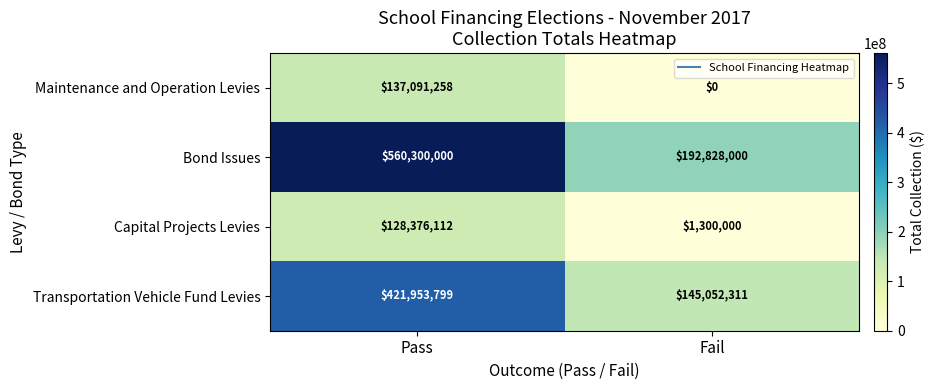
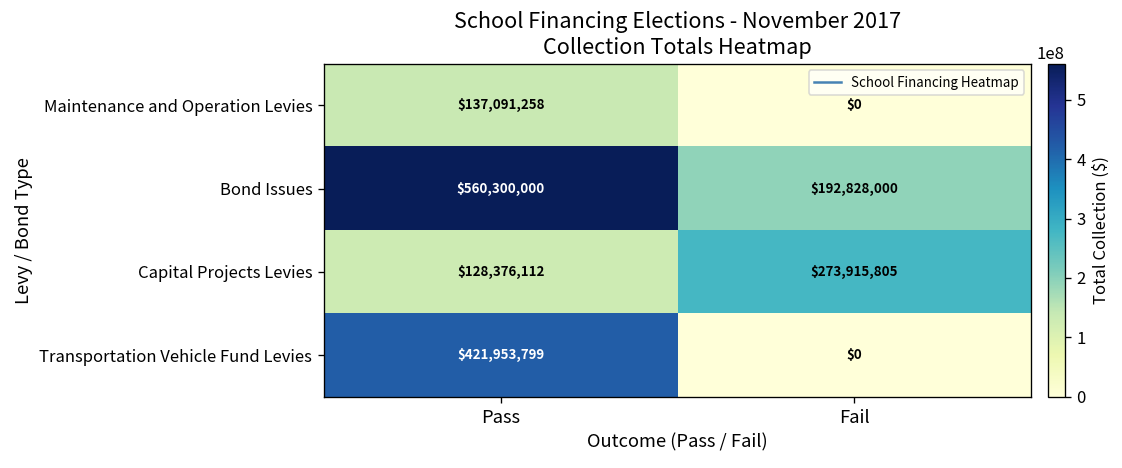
  {
    "Maintenance and Operation Levies": {
      "Pass": "$137,091,258",
      "Fail": "$0"
    },
    "Bond Issues": {
      "Pass": "$560,300,000",
      "Fail": "$192,828,000"
    },
    "Capital Projects Levies": {
      "Pass": "$128,376,112",
-     "Fail": "$1,300,000"
+     "Fail": "$273,915,805"
    },
    "Transportation Vehicle Fund Levies": {
      "Pass": "$421,953,799",
-     "Fail": "$145,052,311"
+     "Fail": "$0"
    }
  }
